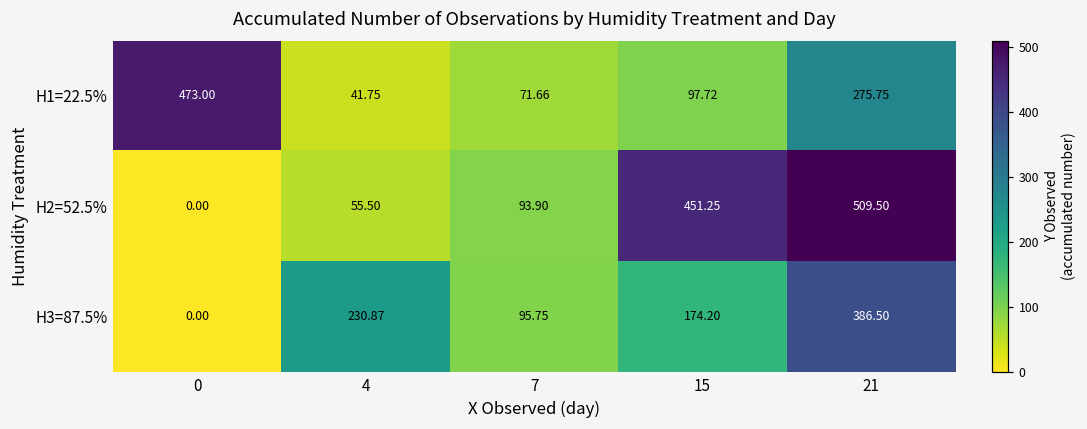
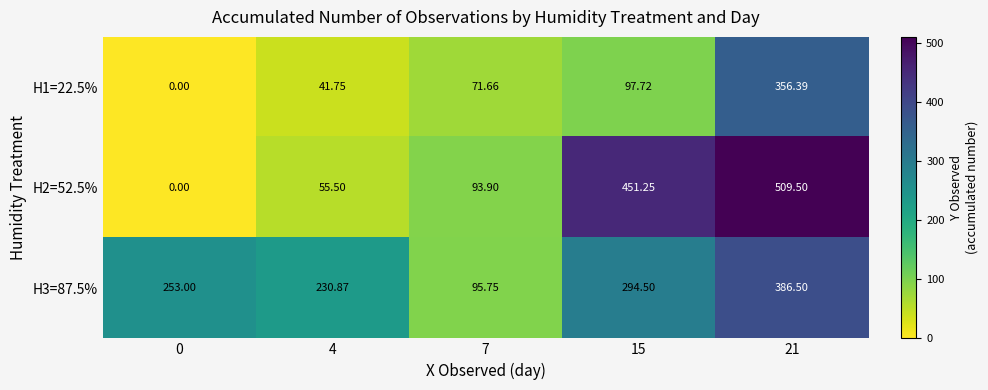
  {
    "H1=22.5%": {
-     "0": 473.00,
+     "0": 0.00,
      "4": 41.75,
      "7": 71.66,
      "15": 97.72,
-     "21": 275.75
+     "21": 356.39
    },
    "H2=52.5%": {
      "0": 0.00,
      "4": 55.50,
      "7": 93.90,
      "15": 451.25,
      "21": 509.50
    },
    "H3=87.5%": {
-     "0": 0.00,
+     "0": 253.00,
      "4": 230.87,
      "7": 95.75,
-     "15": 174.20,
+     "15": 294.50,
      "21": 386.50
    }
  }
